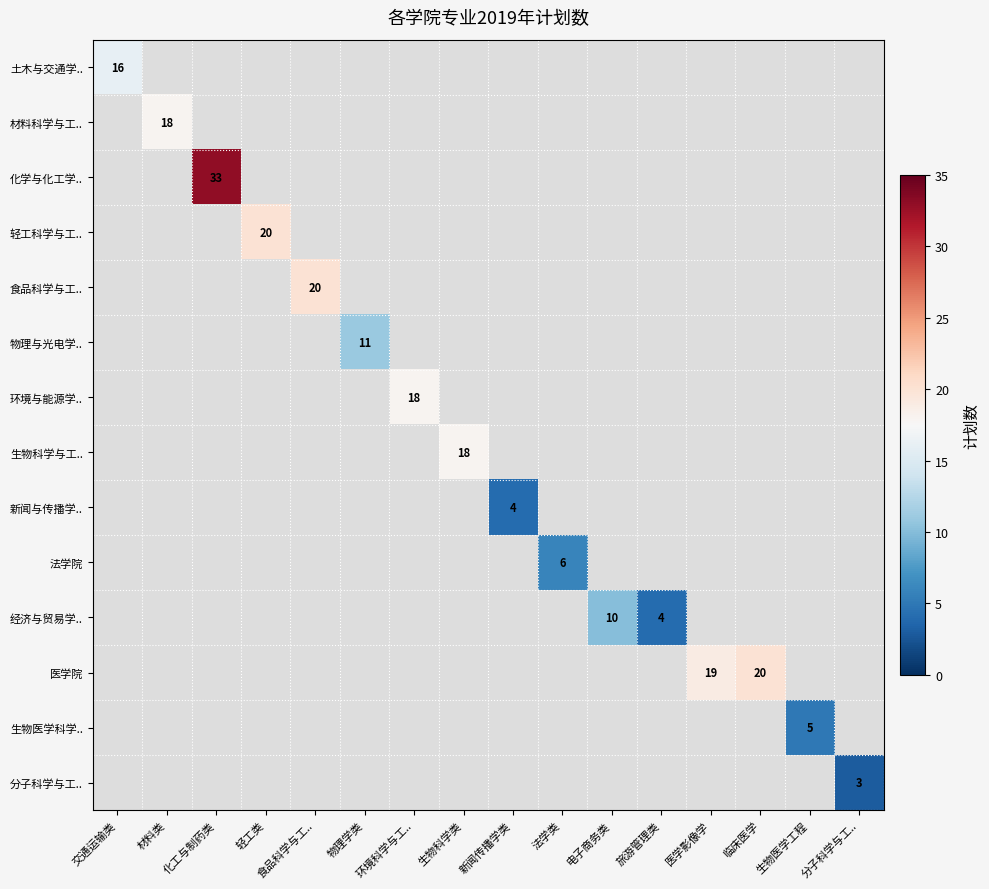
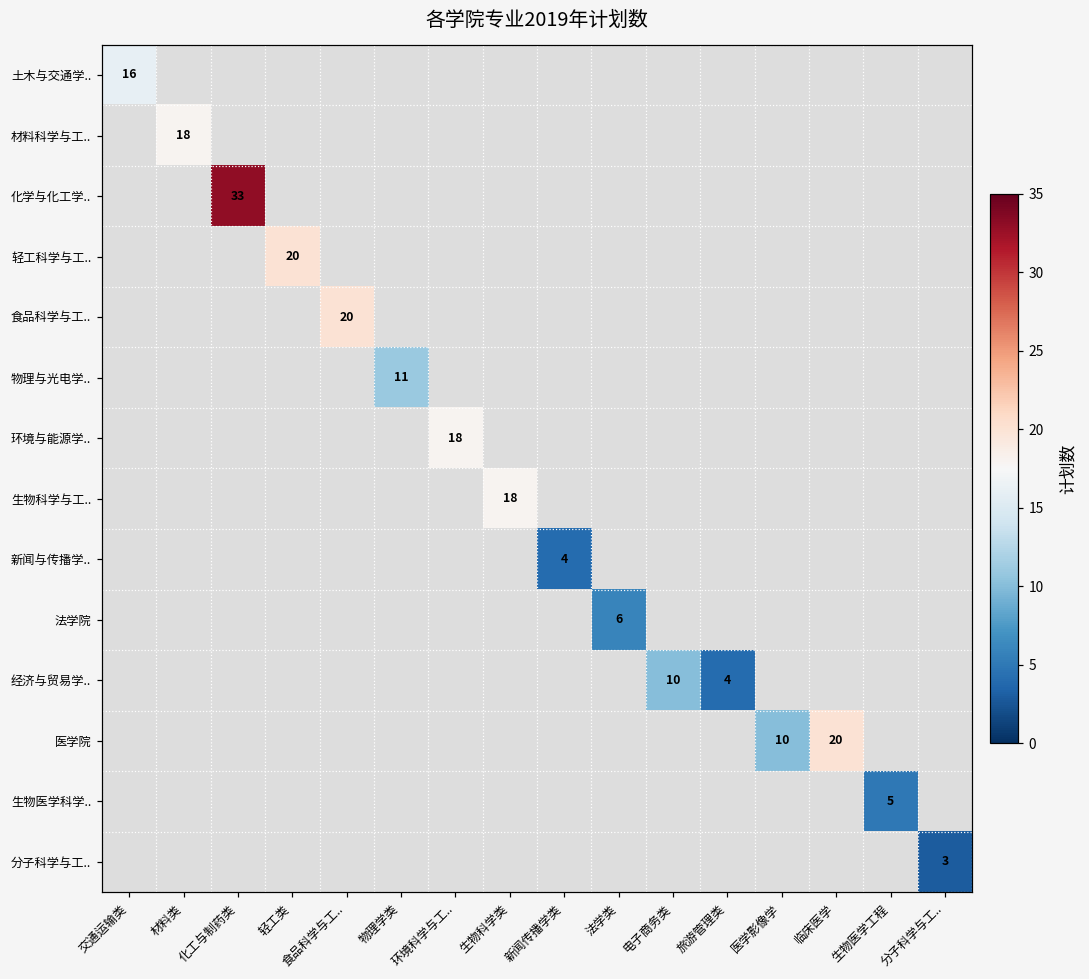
  {
    "土木与交通学..": {
      "交通运输类": 16
    },
    "材料科学与工..": {
      "材料类": 18
    },
    "化学与化工学..": {
      "化工与制药类": 33
    },
    "轻工科学与工..": {
      "轻工类": 20
    },
    "食品科学与工..": {
      "食品科学与工..": 20
    },
    "物理与光电学..": {
      "物理学类": 11
    },
    "环境与能源学..": {
      "环境科学与工..": 18
    },
    "生物科学与工..": {
      "生物科学类": 18
    },
    "新闻与传播学..": {
      "新闻传播学类": 4
    },
    "法学院": {
      "法学类": 6
    },
    "经济与贸易学..": {
      "电子商务类": 10,
      "旅游管理类": 4
    },
    "医学院": {
-     "医学影像学": 19,
+     "医学影像学": 10,
      "临床医学": 20
    },
    "生物医学科学..": {
      "生物医学工程": 5
    },
    "分子科学与工..": {
      "分子科学与工..": 3
    }
  }
